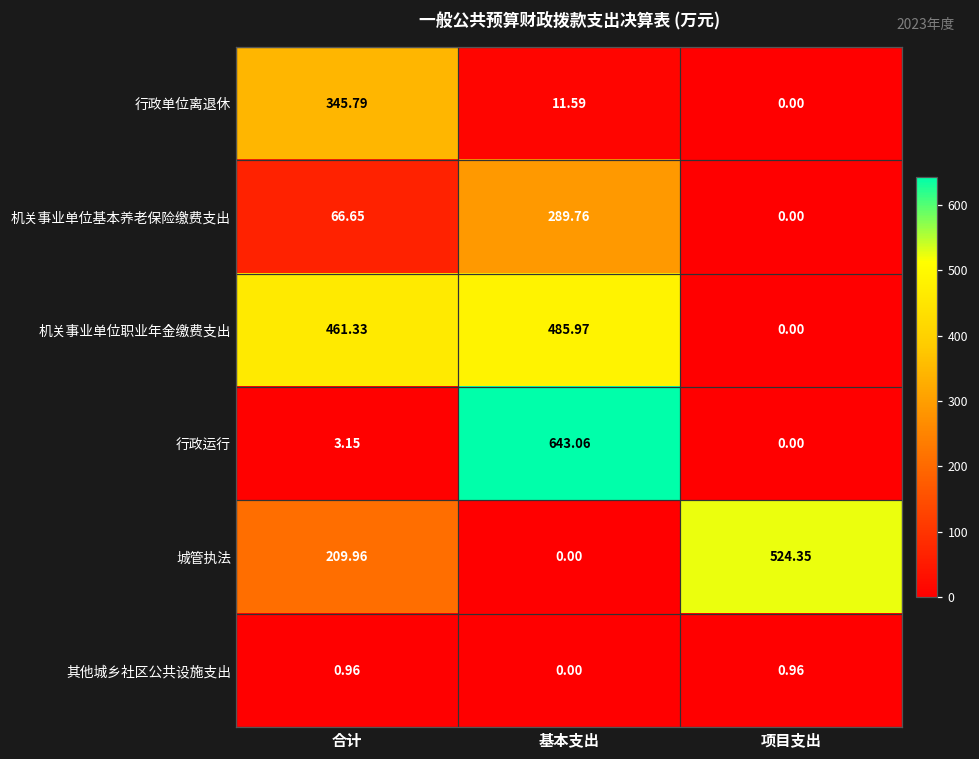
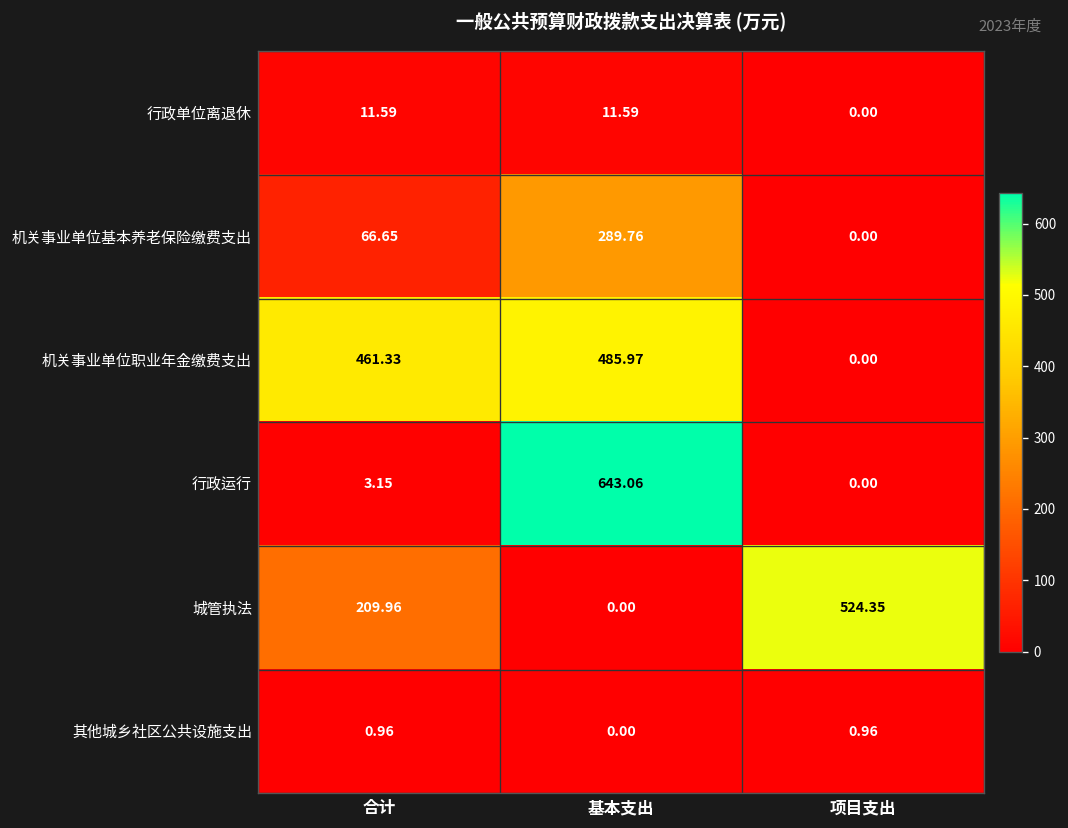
  {
    "行政单位离退休": {
-     "合计": 345.79,
+     "合计": 11.59,
      "基本支出": 11.59,
      "项目支出": 0.00
    },
    "机关事业单位基本养老保险缴费支出": {
      "合计": 66.65,
      "基本支出": 289.76,
      "项目支出": 0.00
    },
    "机关事业单位职业年金缴费支出": {
      "合计": 461.33,
      "基本支出": 485.97,
      "项目支出": 0.00
    },
    "行政运行": {
      "合计": 3.15,
      "基本支出": 643.06,
      "项目支出": 0.00
    },
    "城管执法": {
      "合计": 209.96,
      "基本支出": 0.00,
      "项目支出": 524.35
    },
    "其他城乡社区公共设施支出": {
      "合计": 0.96,
      "基本支出": 0.00,
      "项目支出": 0.96
    }
  }
